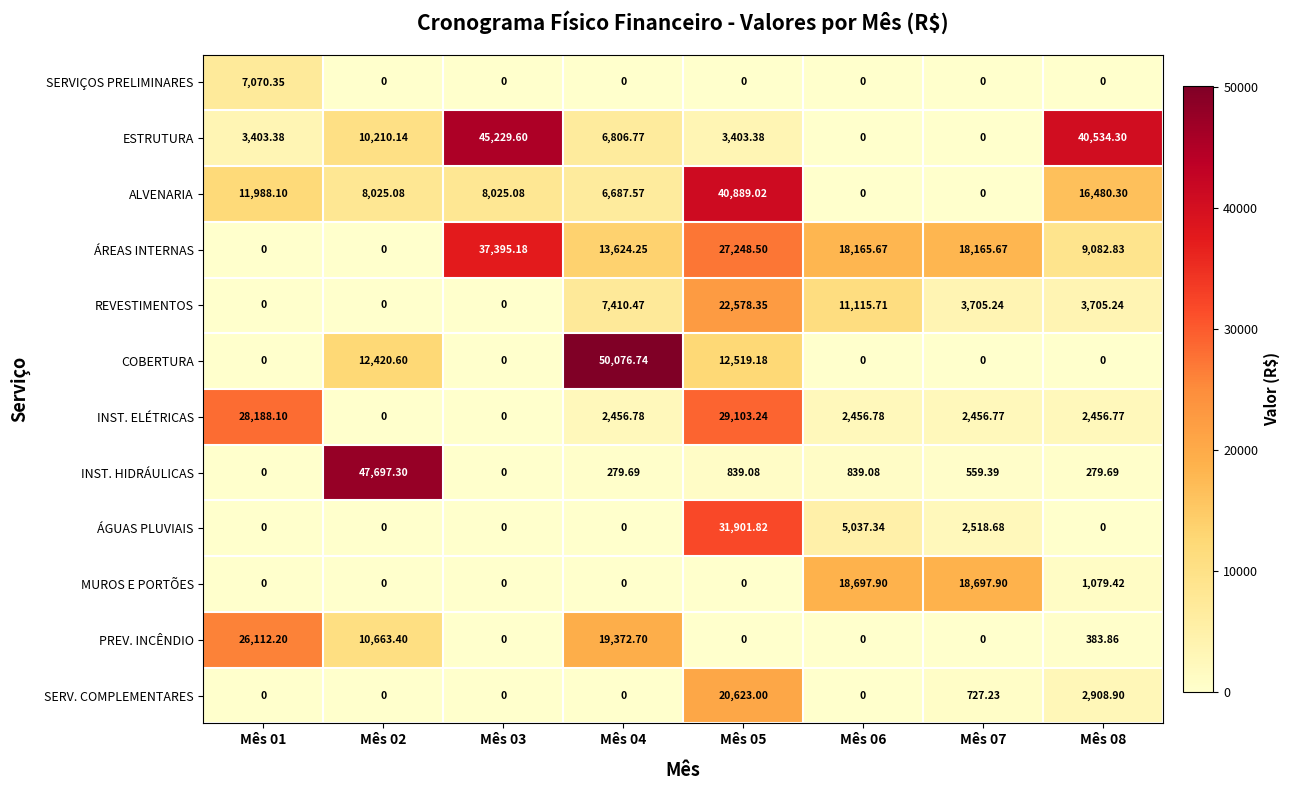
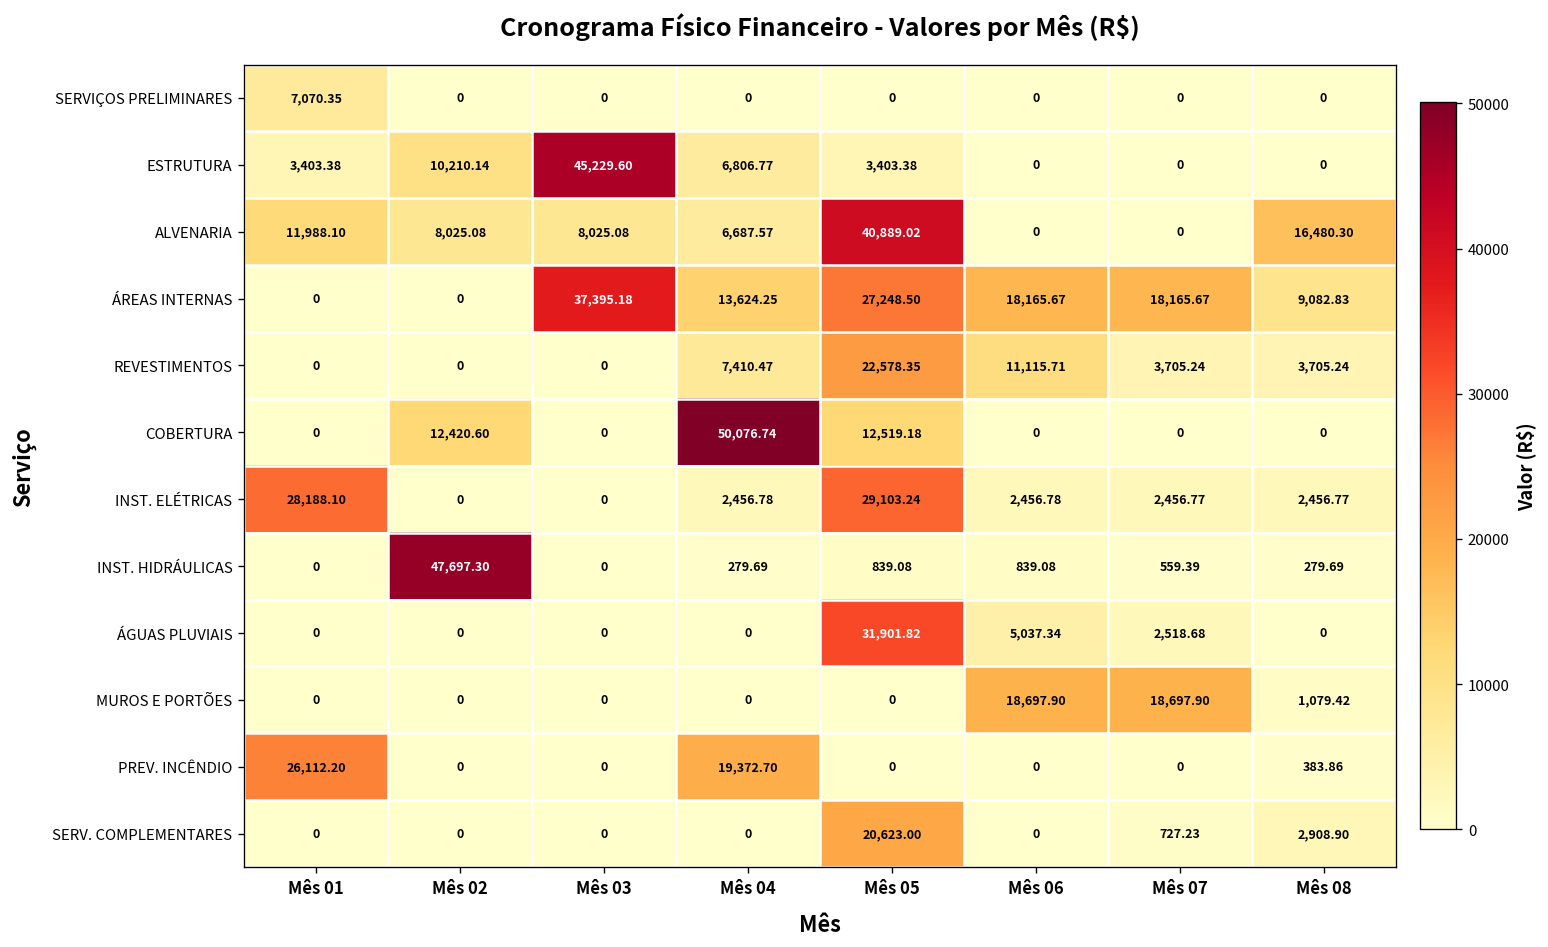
  {
    "SERVIÇOS PRELIMINARES": {
      "Mês 01": "7,070.35",
      "Mês 02": "0",
      "Mês 03": "0",
      "Mês 04": "0",
      "Mês 05": "0",
      "Mês 06": "0",
      "Mês 07": "0",
      "Mês 08": "0"
    },
    "ESTRUTURA": {
      "Mês 01": "3,403.38",
      "Mês 02": "10,210.14",
      "Mês 03": "45,229.60",
      "Mês 04": "6,806.77",
      "Mês 05": "3,403.38",
      "Mês 06": "0",
      "Mês 07": "0",
-     "Mês 08": "40,534.30"
+     "Mês 08": "0"
    },
    "ALVENARIA": {
      "Mês 01": "11,988.10",
      "Mês 02": "8,025.08",
      "Mês 03": "8,025.08",
      "Mês 04": "6,687.57",
      "Mês 05": "40,889.02",
      "Mês 06": "0",
      "Mês 07": "0",
      "Mês 08": "16,480.30"
    },
    "ÁREAS INTERNAS": {
      "Mês 01": "0",
      "Mês 02": "0",
      "Mês 03": "37,395.18",
      "Mês 04": "13,624.25",
      "Mês 05": "27,248.50",
      "Mês 06": "18,165.67",
      "Mês 07": "18,165.67",
      "Mês 08": "9,082.83"
    },
    "REVESTIMENTOS": {
      "Mês 01": "0",
      "Mês 02": "0",
      "Mês 03": "0",
      "Mês 04": "7,410.47",
      "Mês 05": "22,578.35",
      "Mês 06": "11,115.71",
      "Mês 07": "3,705.24",
      "Mês 08": "3,705.24"
    },
    "COBERTURA": {
      "Mês 01": "0",
      "Mês 02": "12,420.60",
      "Mês 03": "0",
      "Mês 04": "50,076.74",
      "Mês 05": "12,519.18",
      "Mês 06": "0",
      "Mês 07": "0",
      "Mês 08": "0"
    },
    "INST. ELÉTRICAS": {
      "Mês 01": "28,188.10",
      "Mês 02": "0",
      "Mês 03": "0",
      "Mês 04": "2,456.78",
      "Mês 05": "29,103.24",
      "Mês 06": "2,456.78",
      "Mês 07": "2,456.77",
      "Mês 08": "2,456.77"
    },
    "INST. HIDRÁULICAS": {
      "Mês 01": "0",
      "Mês 02": "47,697.30",
      "Mês 03": "0",
      "Mês 04": "279.69",
      "Mês 05": "839.08",
      "Mês 06": "839.08",
      "Mês 07": "559.39",
      "Mês 08": "279.69"
    },
    "ÁGUAS PLUVIAIS": {
      "Mês 01": "0",
      "Mês 02": "0",
      "Mês 03": "0",
      "Mês 04": "0",
      "Mês 05": "31,901.82",
      "Mês 06": "5,037.34",
      "Mês 07": "2,518.68",
      "Mês 08": "0"
    },
    "MUROS E PORTÕES": {
      "Mês 01": "0",
      "Mês 02": "0",
      "Mês 03": "0",
      "Mês 04": "0",
      "Mês 05": "0",
      "Mês 06": "18,697.90",
      "Mês 07": "18,697.90",
      "Mês 08": "1,079.42"
    },
    "PREV. INCÊNDIO": {
      "Mês 01": "26,112.20",
-     "Mês 02": "10,663.40",
+     "Mês 02": "0",
      "Mês 03": "0",
      "Mês 04": "19,372.70",
      "Mês 05": "0",
      "Mês 06": "0",
      "Mês 07": "0",
      "Mês 08": "383.86"
    },
    "SERV. COMPLEMENTARES": {
      "Mês 01": "0",
      "Mês 02": "0",
      "Mês 03": "0",
      "Mês 04": "0",
      "Mês 05": "20,623.00",
      "Mês 06": "0",
      "Mês 07": "727.23",
      "Mês 08": "2,908.90"
    }
  }
